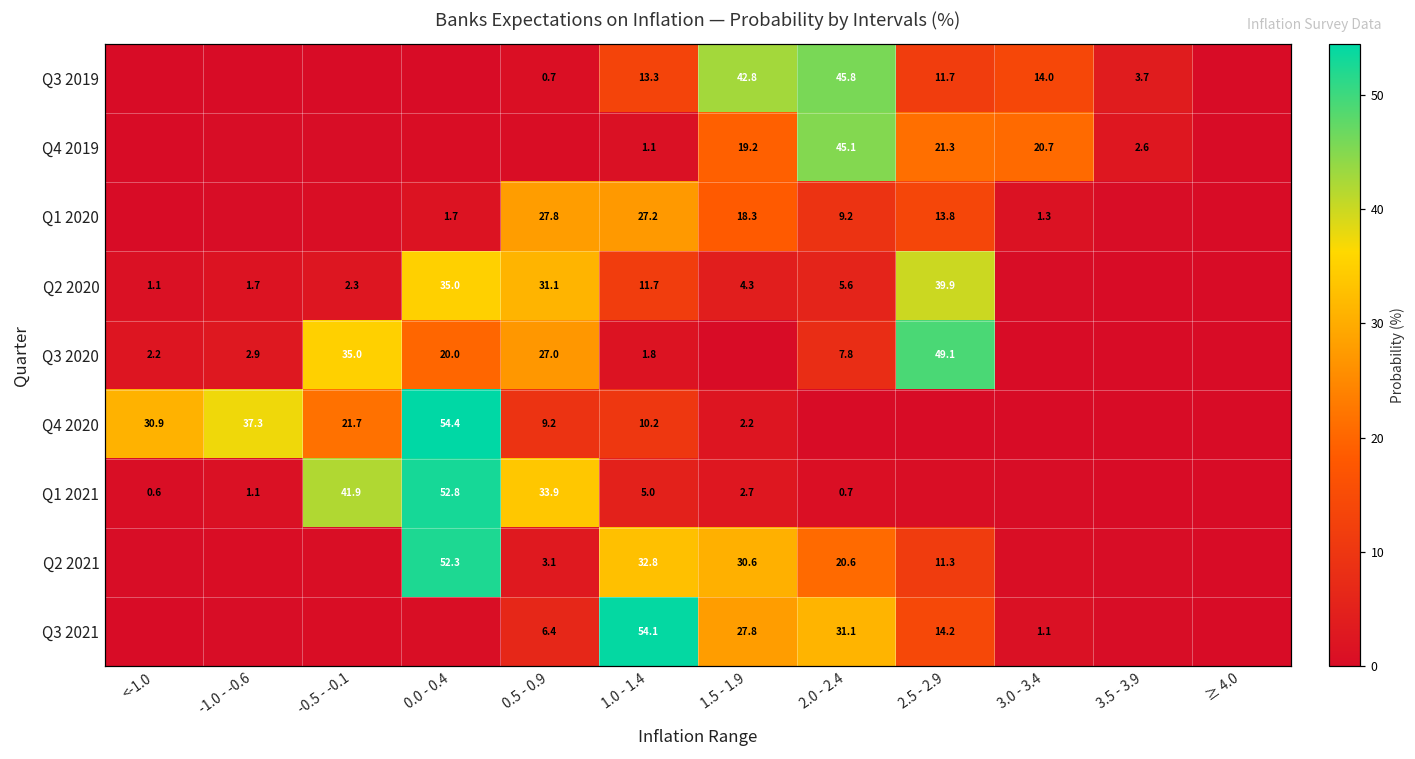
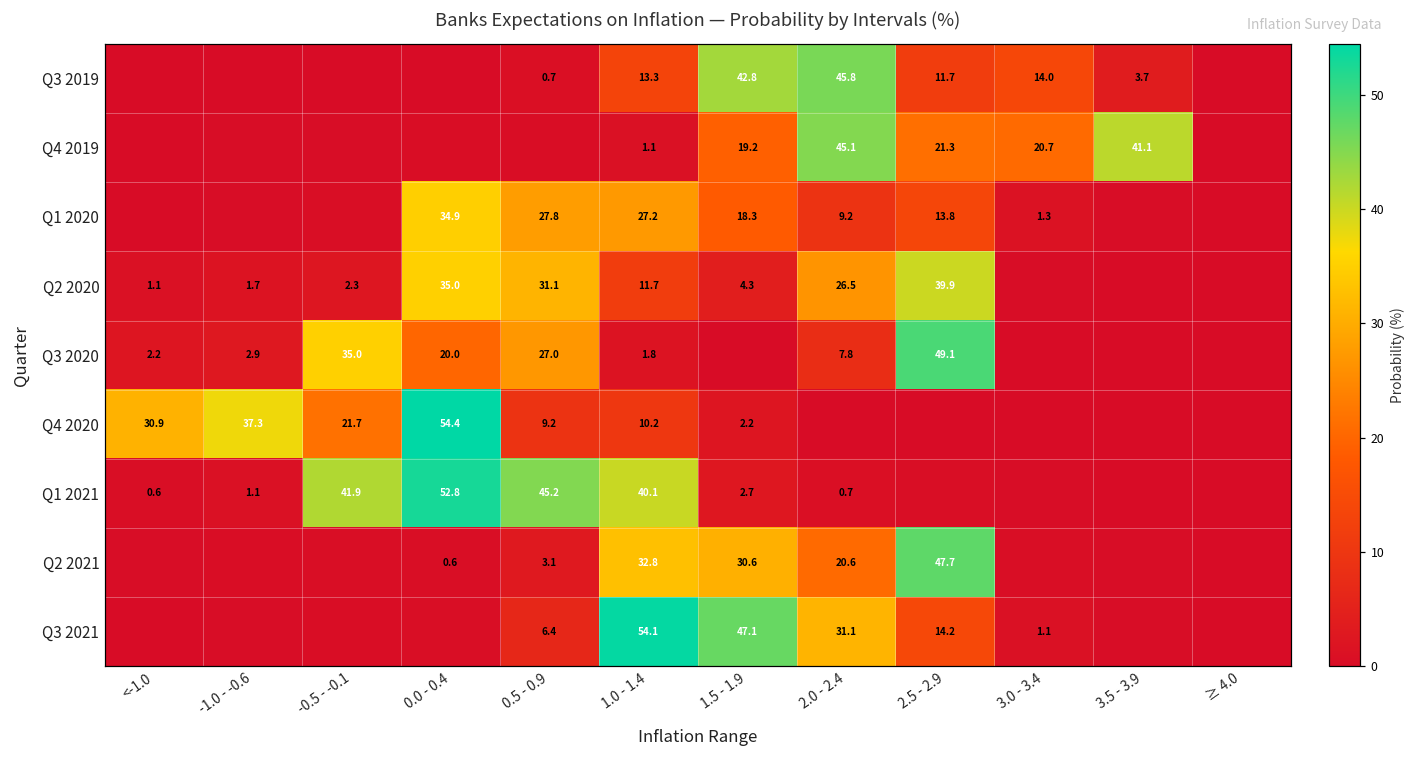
  {
    "Q3 2019": {
      "0.5 - 0.9": 0.7,
      "1.0 - 1.4": 13.3,
      "1.5 - 1.9": 42.8,
      "2.0 - 2.4": 45.8,
      "2.5 - 2.9": 11.7,
      "3.0 - 3.4": 14.0,
      "3.5 - 3.9": 3.7
    },
    "Q4 2019": {
      "1.0 - 1.4": 1.1,
      "1.5 - 1.9": 19.2,
      "2.0 - 2.4": 45.1,
      "2.5 - 2.9": 21.3,
      "3.0 - 3.4": 20.7,
-     "3.5 - 3.9": 2.6
+     "3.5 - 3.9": 41.1
    },
    "Q1 2020": {
-     "0.0 - 0.4": 1.7,
+     "0.0 - 0.4": 34.9,
      "0.5 - 0.9": 27.8,
      "1.0 - 1.4": 27.2,
      "1.5 - 1.9": 18.3,
      "2.0 - 2.4": 9.2,
      "2.5 - 2.9": 13.8,
      "3.0 - 3.4": 1.3
    },
    "Q2 2020": {
      "<-1.0": 1.1,
      "-1.0 - -0.6": 1.7,
      "-0.5 - -0.1": 2.3,
      "0.0 - 0.4": 35.0,
      "0.5 - 0.9": 31.1,
      "1.0 - 1.4": 11.7,
      "1.5 - 1.9": 4.3,
-     "2.0 - 2.4": 5.6,
+     "2.0 - 2.4": 26.5,
      "2.5 - 2.9": 39.9
    },
    "Q3 2020": {
      "<-1.0": 2.2,
      "-1.0 - -0.6": 2.9,
      "-0.5 - -0.1": 35.0,
      "0.0 - 0.4": 20.0,
      "0.5 - 0.9": 27.0,
      "1.0 - 1.4": 1.8,
      "2.0 - 2.4": 7.8,
      "2.5 - 2.9": 49.1
    },
    "Q4 2020": {
      "<-1.0": 30.9,
      "-1.0 - -0.6": 37.3,
      "-0.5 - -0.1": 21.7,
      "0.0 - 0.4": 54.4,
      "0.5 - 0.9": 9.2,
      "1.0 - 1.4": 10.2,
      "1.5 - 1.9": 2.2
    },
    "Q1 2021": {
      "<-1.0": 0.6,
      "-1.0 - -0.6": 1.1,
      "-0.5 - -0.1": 41.9,
      "0.0 - 0.4": 52.8,
-     "0.5 - 0.9": 33.9,
-     "1.0 - 1.4": 5.0,
+     "0.5 - 0.9": 45.2,
+     "1.0 - 1.4": 40.1,
      "1.5 - 1.9": 2.7,
      "2.0 - 2.4": 0.7
    },
    "Q2 2021": {
-     "0.0 - 0.4": 52.3,
+     "0.0 - 0.4": 0.6,
      "0.5 - 0.9": 3.1,
      "1.0 - 1.4": 32.8,
      "1.5 - 1.9": 30.6,
      "2.0 - 2.4": 20.6,
-     "2.5 - 2.9": 11.3
+     "2.5 - 2.9": 47.7
    },
    "Q3 2021": {
      "0.5 - 0.9": 6.4,
      "1.0 - 1.4": 54.1,
-     "1.5 - 1.9": 27.8,
+     "1.5 - 1.9": 47.1,
      "2.0 - 2.4": 31.1,
      "2.5 - 2.9": 14.2,
      "3.0 - 3.4": 1.1
    }
  }
